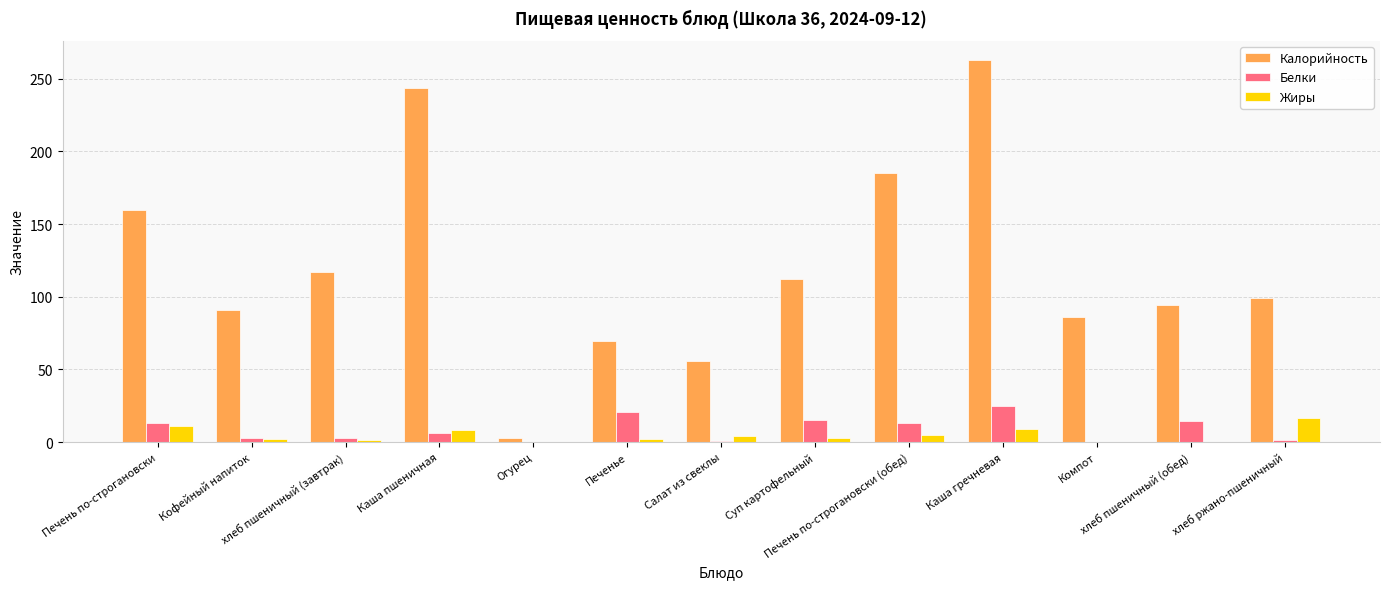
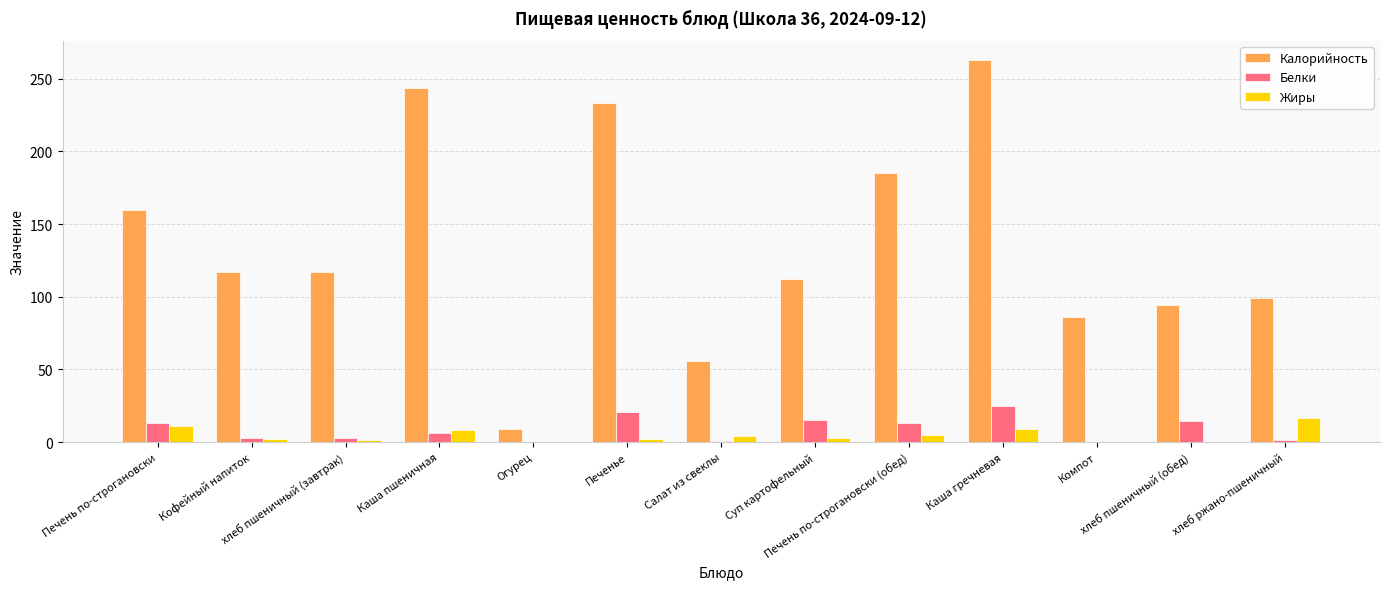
  {
    "Калорийность": {
      "Печень по-строгановски": 160,
-     "Кофейный напиток": 91,
+     "Кофейный напиток": 117,
      "хлеб пшеничный (завтрак)": 117,
      "Каша пшеничная": 244,
-     "Огурец": 3,
-     "Печенье": 70,
+     "Огурец": 9,
+     "Печенье": 234,
      "Салат из свеклы": 56,
      "Суп картофельный": 112,
      "Печень по-строгановски (обед)": 185,
      "Каша гречневая": 263,
      "Компот": 86,
      "хлеб пшеничный (обед)": 94,
      "хлеб ржано-пшеничный": 99
    },
    "Белки": {
      "Печень по-строгановски": 13,
      "Кофейный напиток": 3,
      "хлеб пшеничный (завтрак)": 3,
      "Каша пшеничная": 6,
      "Огурец": 0,
      "Печенье": 21,
      "Суп картофельный": 15,
      "Печень по-строгановски (обед)": 13,
      "Каша гречневая": 25,
      "Компот": 0,
      "хлеб пшеничный (обед)": 14
    },
    "Жиры": {
      "Печень по-строгановски": 11,
      "Кофейный напиток": 2,
      "Каша пшеничная": 8,
      "Огурец": 0,
      "Печенье": 2,
      "Салат из свеклы": 4,
      "Суп картофельный": 3,
      "Печень по-строгановски (обед)": 5,
      "Каша гречневая": 9,
      "Компот": 0,
      "хлеб пшеничный (обед)": 0,
      "хлеб ржано-пшеничный": 16
    }
  }
